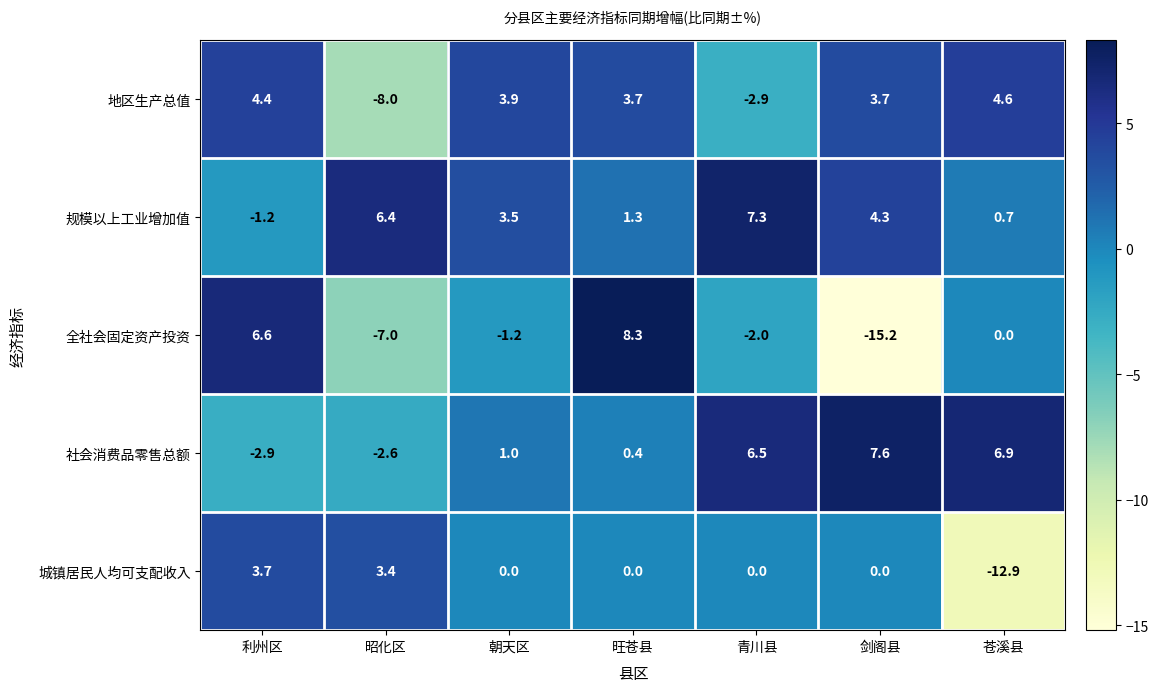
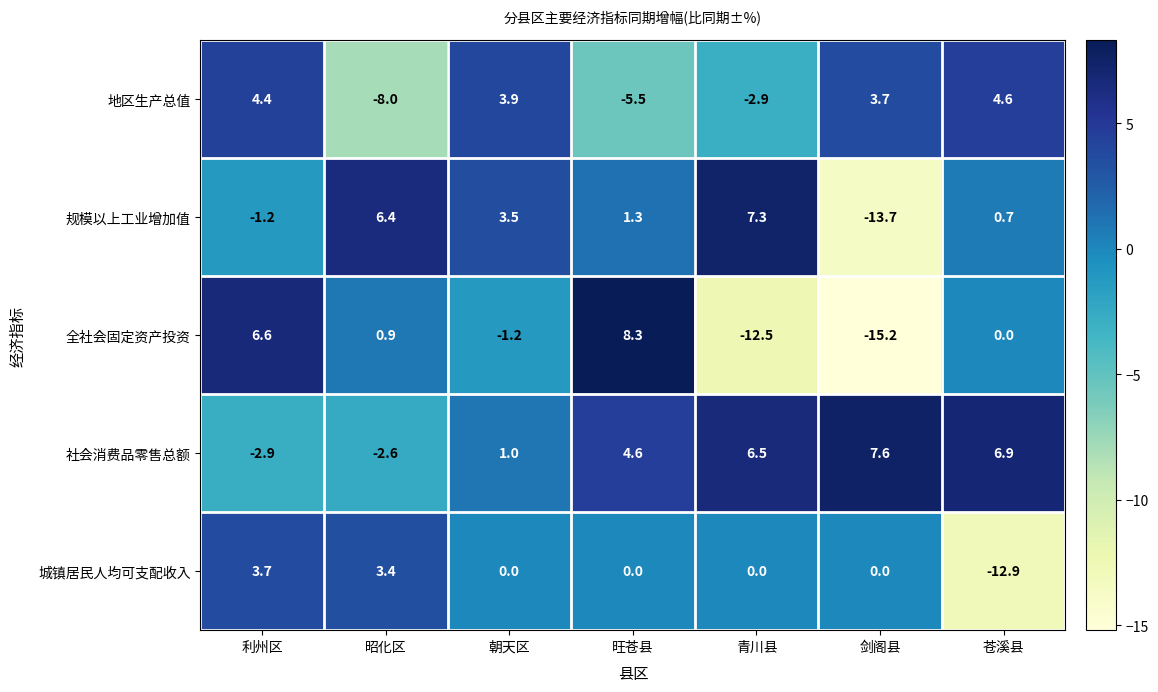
  {
    "地区生产总值": {
      "利州区": 4.4,
      "昭化区": -8.0,
      "朝天区": 3.9,
-     "旺苍县": 3.7,
+     "旺苍县": -5.5,
      "青川县": -2.9,
      "剑阁县": 3.7,
      "苍溪县": 4.6
    },
    "规模以上工业增加值": {
      "利州区": -1.2,
      "昭化区": 6.4,
      "朝天区": 3.5,
      "旺苍县": 1.3,
      "青川县": 7.3,
-     "剑阁县": 4.3,
+     "剑阁县": -13.7,
      "苍溪县": 0.7
    },
    "全社会固定资产投资": {
      "利州区": 6.6,
-     "昭化区": -7.0,
+     "昭化区": 0.9,
      "朝天区": -1.2,
      "旺苍县": 8.3,
-     "青川县": -2.0,
+     "青川县": -12.5,
      "剑阁县": -15.2,
      "苍溪县": 0.0
    },
    "社会消费品零售总额": {
      "利州区": -2.9,
      "昭化区": -2.6,
      "朝天区": 1.0,
-     "旺苍县": 0.4,
+     "旺苍县": 4.6,
      "青川县": 6.5,
      "剑阁县": 7.6,
      "苍溪县": 6.9
    },
    "城镇居民人均可支配收入": {
      "利州区": 3.7,
      "昭化区": 3.4,
      "朝天区": 0.0,
      "旺苍县": 0.0,
      "青川县": 0.0,
      "剑阁县": 0.0,
      "苍溪县": -12.9
    }
  }
